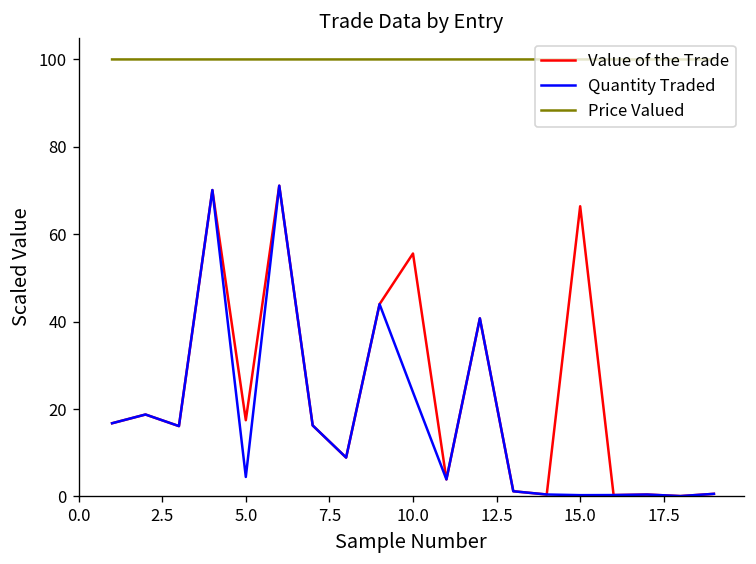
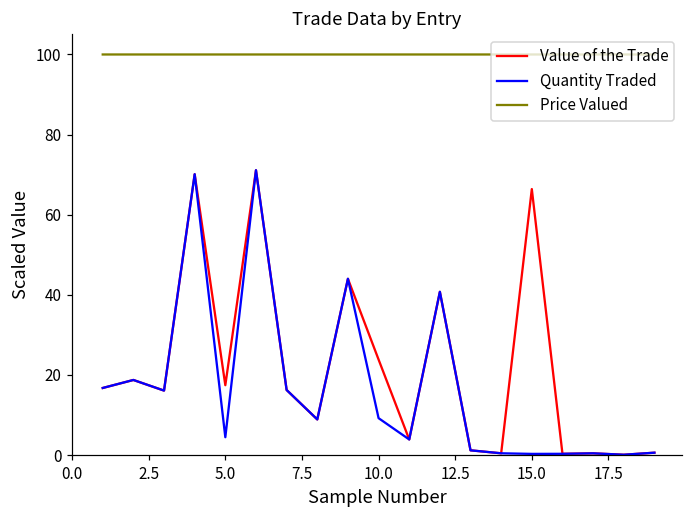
  {
    "Value of the Trade": {
      "5.0": 17,
-     "10.0": 56,
+     "10.0": 24,
      "15.0": 66
    },
    "Quantity Traded": {
      "5.0": 4,
-     "10.0": 24,
+     "10.0": 9,
      "15.0": 0
    },
    "Price Valued": {
      "5.0": 100,
      "10.0": 100
    }
  }
